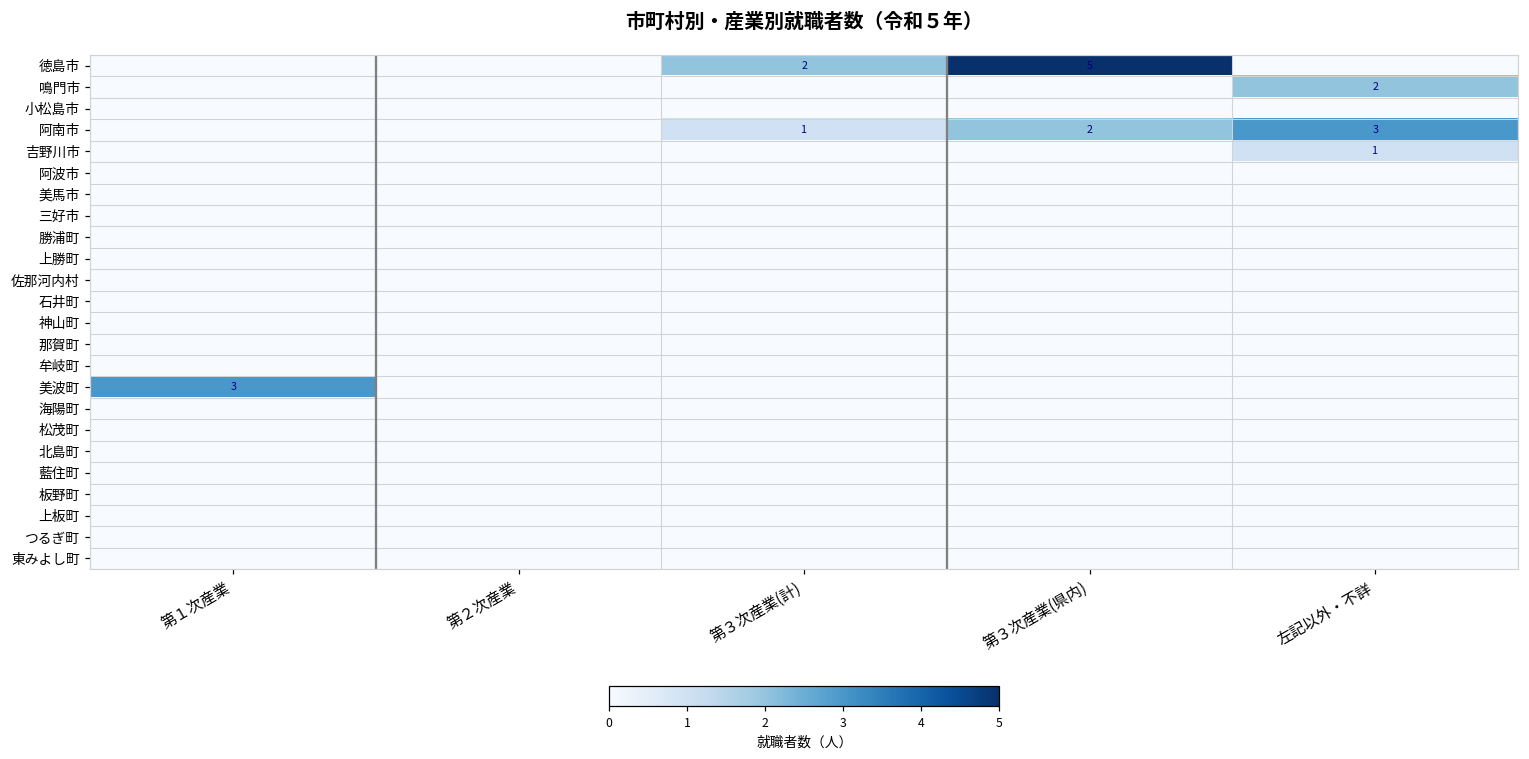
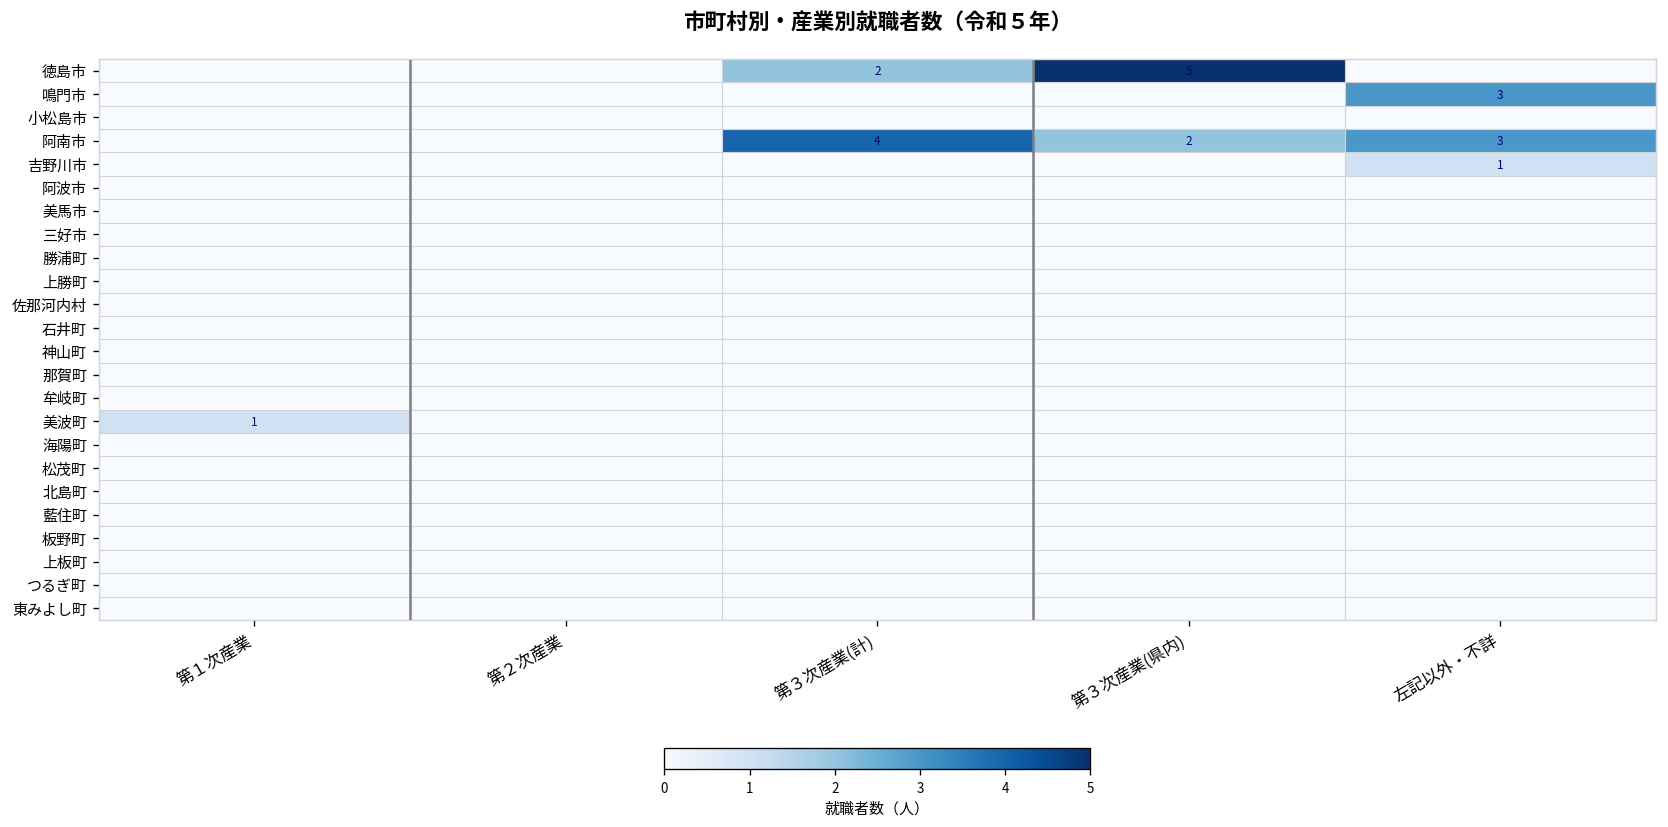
  {
    "徳島市": {
      "第３次産業(計)": 2,
      "第３次産業(県内)": 5
    },
    "鳴門市": {
-     "左記以外・不詳": 2
+     "左記以外・不詳": 3
    },
    "阿南市": {
-     "第３次産業(計)": 1,
+     "第３次産業(計)": 4,
      "第３次産業(県内)": 2,
      "左記以外・不詳": 3
    },
    "吉野川市": {
      "左記以外・不詳": 1
    },
    "美波町": {
-     "第１次産業": 3
+     "第１次産業": 1
    }
  }
